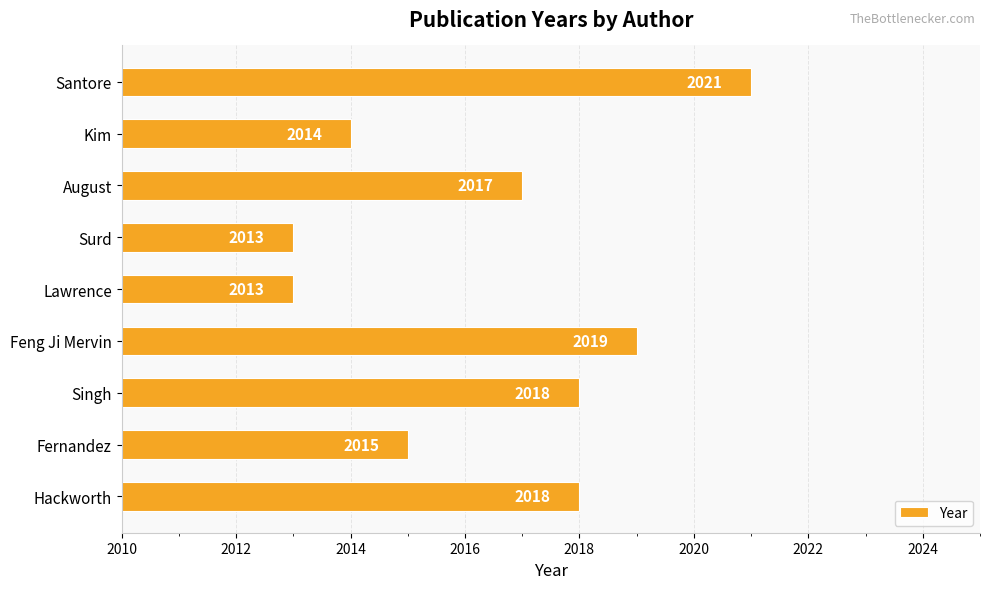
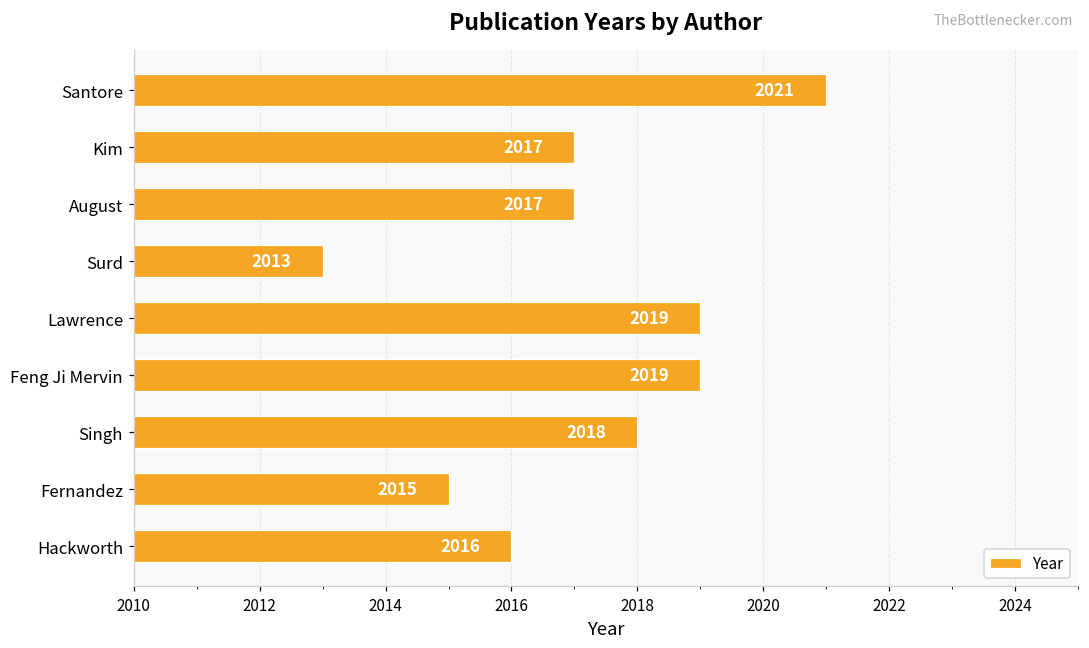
  {
    "Santore": 2021,
-   "Kim": 2014,
+   "Kim": 2017,
    "August": 2017,
    "Surd": 2013,
-   "Lawrence": 2013,
+   "Lawrence": 2019,
    "Feng Ji Mervin": 2019,
    "Singh": 2018,
    "Fernandez": 2015,
-   "Hackworth": 2018
+   "Hackworth": 2016
  }
